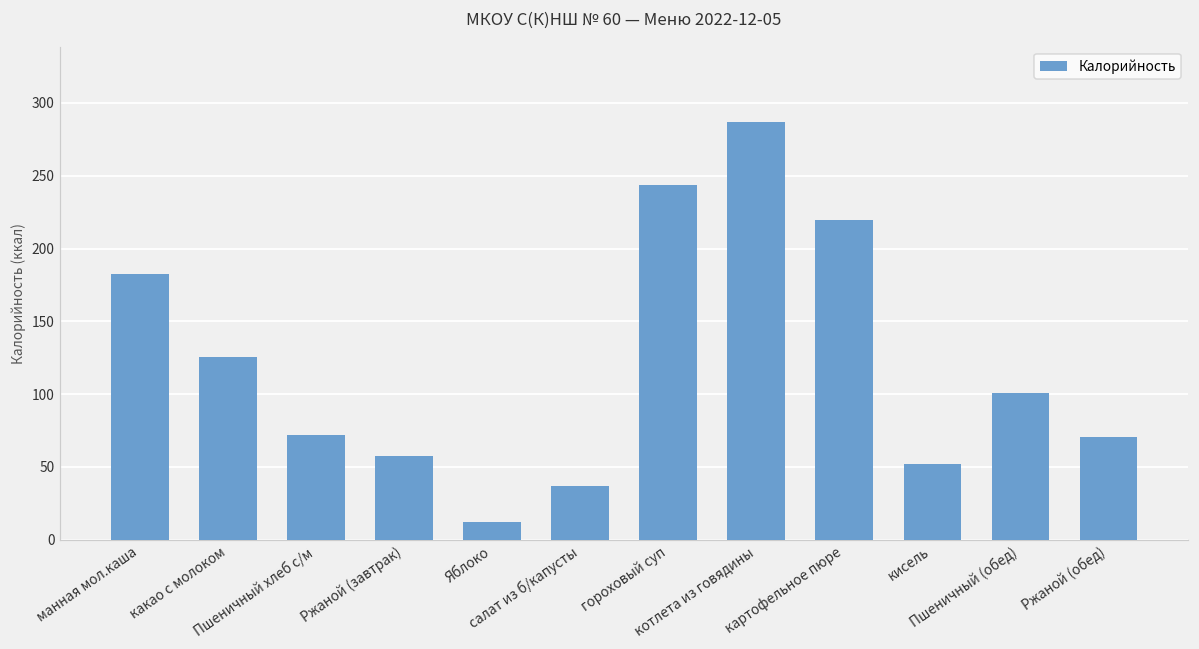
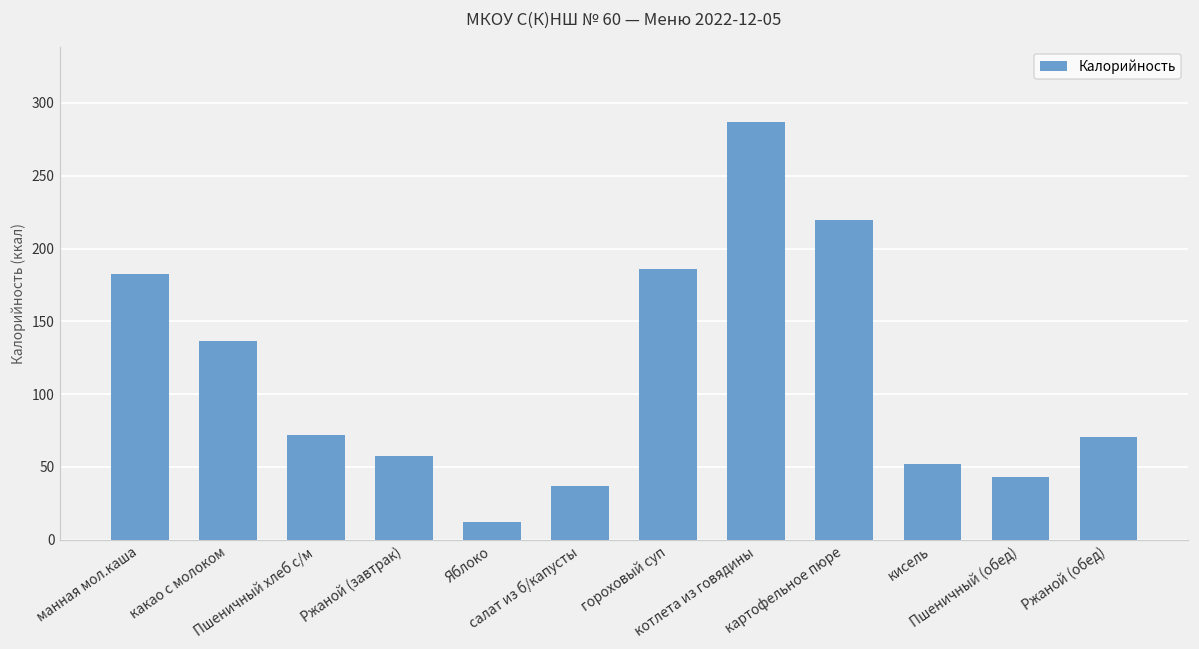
  {
    "манная мол.каша": 182,
-   "какао с молоком": 126,
+   "какао с молоком": 137,
    "Пшеничный хлеб с/м": 72,
    "Ржаной (завтрак)": 58,
    "Яблоко": 12,
    "салат из б/капусты": 37,
-   "гороховый суп": 244,
+   "гороховый суп": 186,
    "котлета из говядины": 287,
    "картофельное пюре": 220,
    "кисель": 52,
-   "Пшеничный (обед)": 101,
+   "Пшеничный (обед)": 43,
    "Ржаной (обед)": 70
  }
